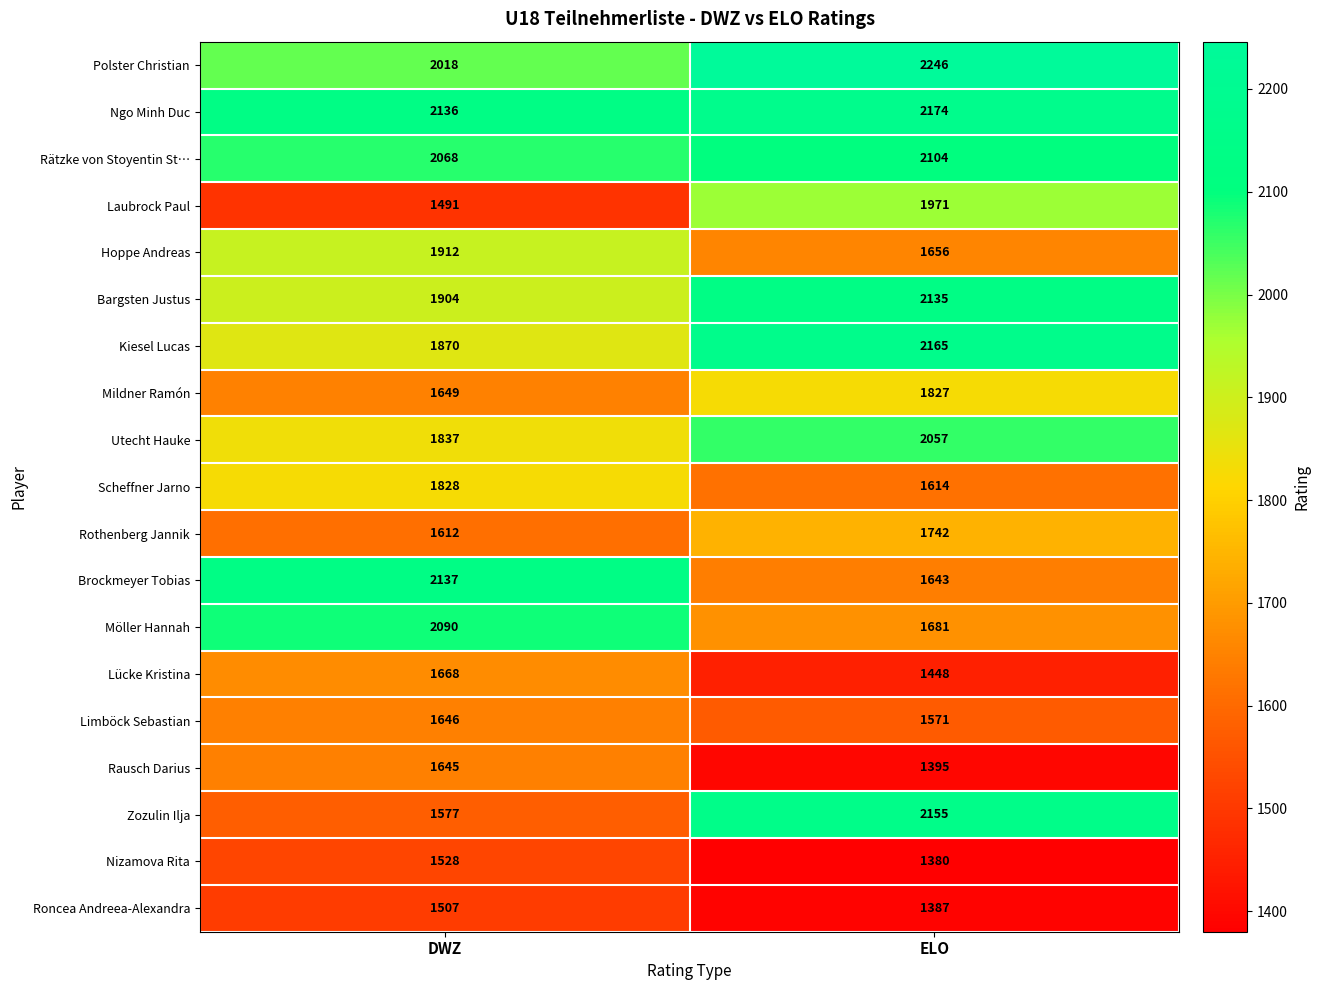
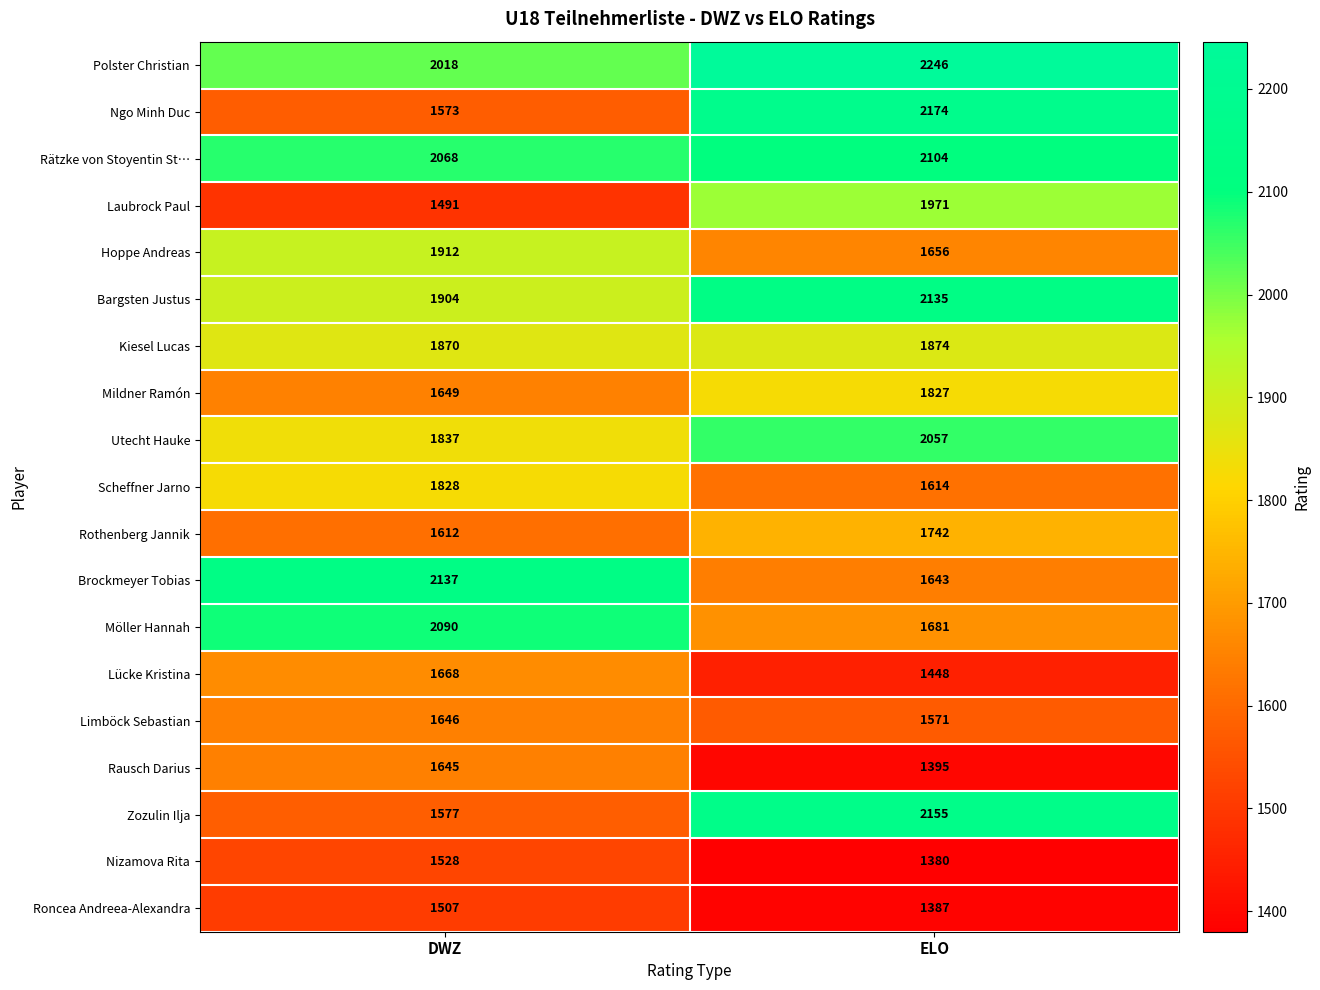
  {
    "Polster Christian": {
      "DWZ": 2018,
      "ELO": 2246
    },
    "Ngo Minh Duc": {
-     "DWZ": 2136,
+     "DWZ": 1573,
      "ELO": 2174
    },
    "Rätzke von Stoyentin St…": {
      "DWZ": 2068,
      "ELO": 2104
    },
    "Laubrock Paul": {
      "DWZ": 1491,
      "ELO": 1971
    },
    "Hoppe Andreas": {
      "DWZ": 1912,
      "ELO": 1656
    },
    "Bargsten Justus": {
      "DWZ": 1904,
      "ELO": 2135
    },
    "Kiesel Lucas": {
      "DWZ": 1870,
-     "ELO": 2165
+     "ELO": 1874
    },
    "Mildner Ramón": {
      "DWZ": 1649,
      "ELO": 1827
    },
    "Utecht Hauke": {
      "DWZ": 1837,
      "ELO": 2057
    },
    "Scheffner Jarno": {
      "DWZ": 1828,
      "ELO": 1614
    },
    "Rothenberg Jannik": {
      "DWZ": 1612,
      "ELO": 1742
    },
    "Brockmeyer Tobias": {
      "DWZ": 2137,
      "ELO": 1643
    },
    "Möller Hannah": {
      "DWZ": 2090,
      "ELO": 1681
    },
    "Lücke Kristina": {
      "DWZ": 1668,
      "ELO": 1448
    },
    "Limböck Sebastian": {
      "DWZ": 1646,
      "ELO": 1571
    },
    "Rausch Darius": {
      "DWZ": 1645,
      "ELO": 1395
    },
    "Zozulin Ilja": {
      "DWZ": 1577,
      "ELO": 2155
    },
    "Nizamova Rita": {
      "DWZ": 1528,
      "ELO": 1380
    },
    "Roncea Andreea-Alexandra": {
      "DWZ": 1507,
      "ELO": 1387
    }
  }
